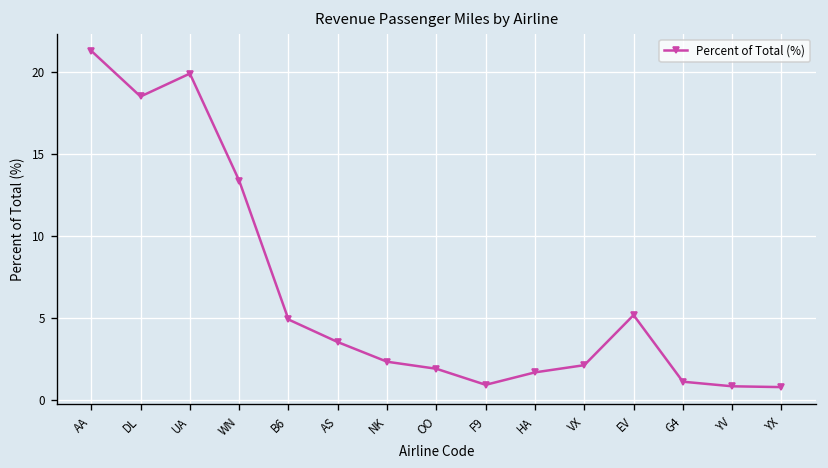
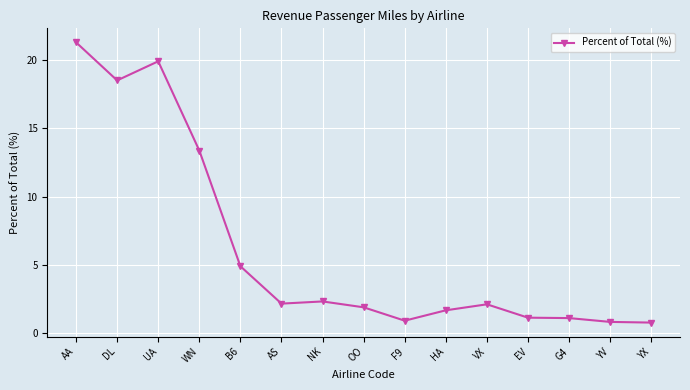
  {
    "AA": 21.3,
    "DL": 18.5,
    "UA": 19.9,
    "WN": 13.4,
    "B6": 4.9,
-   "AS": 3.5,
+   "AS": 2.2,
    "NK": 2.3,
    "OO": 1.9,
    "F9": 0.9,
    "HA": 1.7,
    "VX": 2.1,
-   "EV": 5.2,
+   "EV": 1.1,
    "G4": 1.1,
    "YV": 0.8,
    "YX": 0.8
  }
